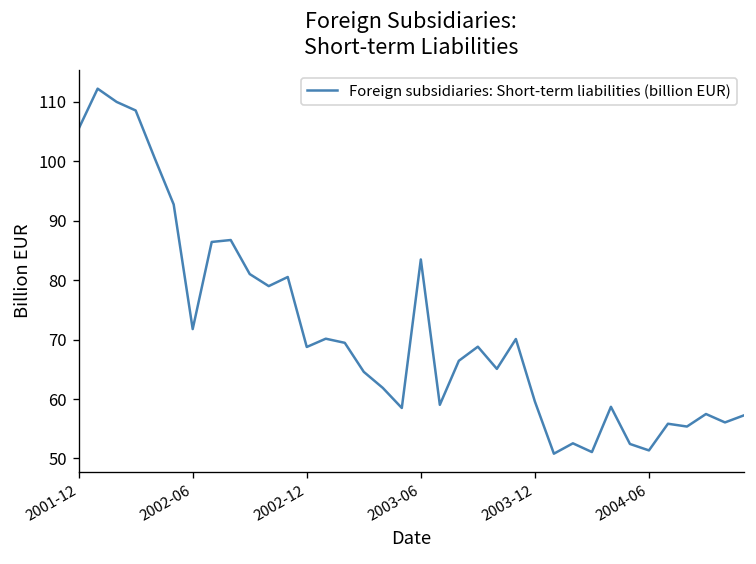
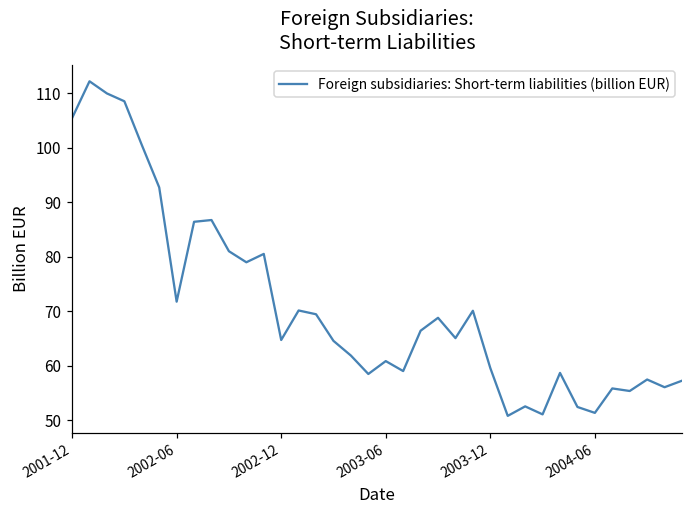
  {
    "2001-12": 105,
    "2002-06": 72,
-   "2002-12": 69,
-   "2003-06": 83,
+   "2002-12": 65,
+   "2003-06": 61,
    "2003-12": 60,
    "2004-06": 51
  }
